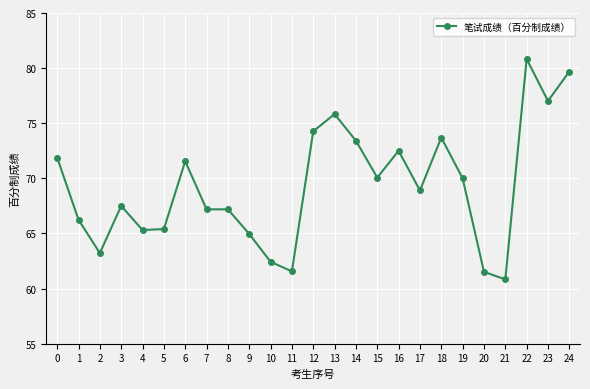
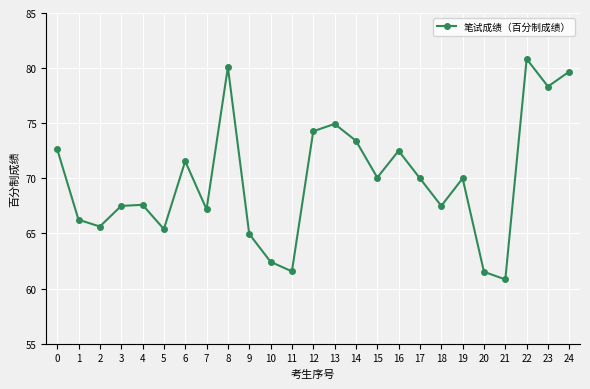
  {
-   "0": 71.9,
+   "0": 72.7,
    "1": 66.3,
-   "2": 63.2,
+   "2": 65.6,
    "3": 67.5,
-   "4": 65.3,
+   "4": 67.6,
    "5": 65.4,
    "6": 71.6,
    "7": 67.2,
-   "8": 67.2,
+   "8": 80.1,
    "9": 65.0,
    "10": 62.4,
    "11": 61.6,
    "12": 74.3,
-   "13": 75.8,
+   "13": 74.9,
    "14": 73.4,
    "15": 70.1,
    "16": 72.5,
-   "17": 68.9,
-   "18": 73.7,
+   "17": 70.0,
+   "18": 67.5,
    "19": 70.0,
    "20": 61.5,
    "21": 60.8,
    "22": 80.8,
-   "23": 77.0,
+   "23": 78.3,
    "24": 79.7
  }
